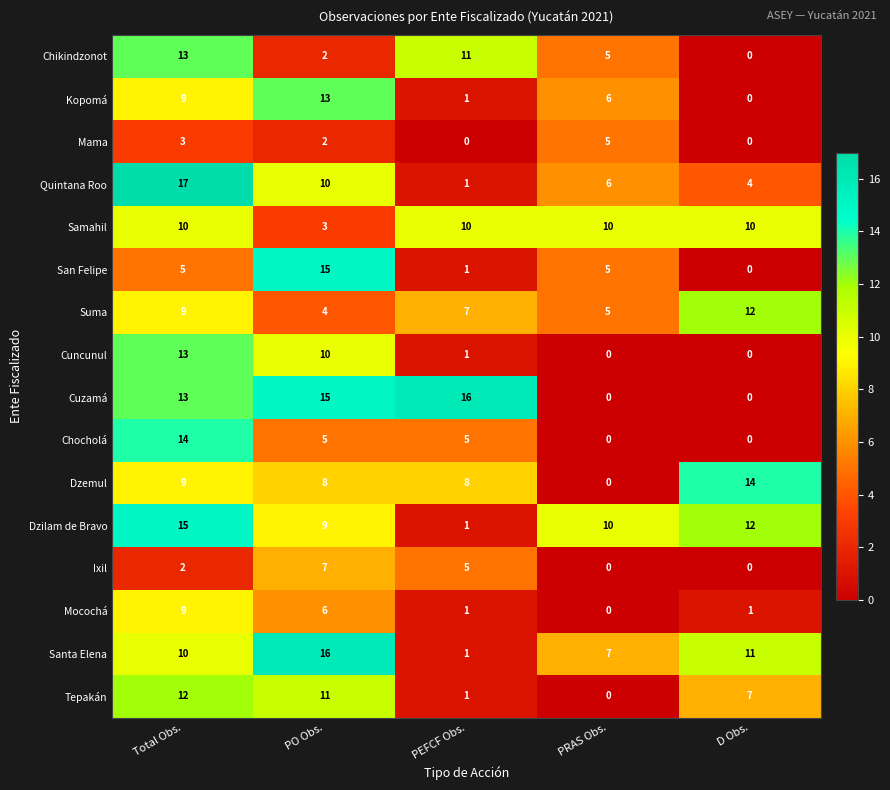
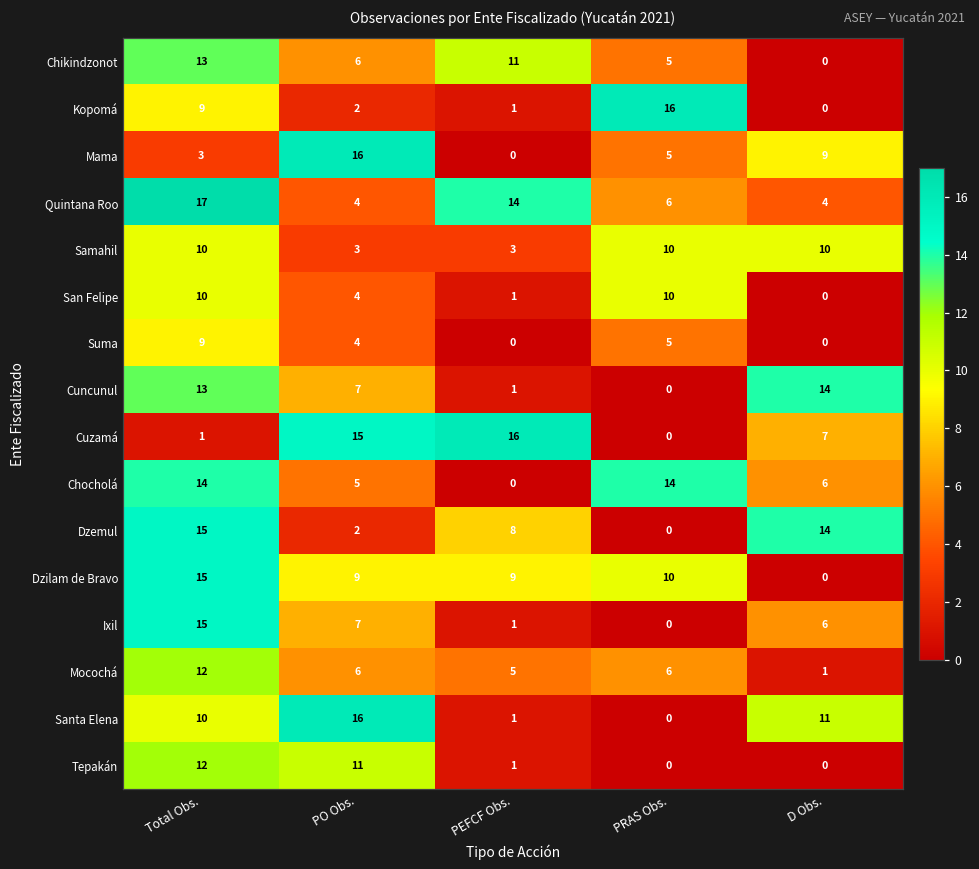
  {
    "Chikindzonot": {
      "Total Obs.": 13,
-     "PO Obs.": 2,
+     "PO Obs.": 6,
      "PEFCF Obs.": 11,
      "PRAS Obs.": 5,
      "D Obs.": 0
    },
    "Kopomá": {
      "Total Obs.": 9,
-     "PO Obs.": 13,
+     "PO Obs.": 2,
      "PEFCF Obs.": 1,
-     "PRAS Obs.": 6,
+     "PRAS Obs.": 16,
      "D Obs.": 0
    },
    "Mama": {
      "Total Obs.": 3,
-     "PO Obs.": 2,
+     "PO Obs.": 16,
      "PEFCF Obs.": 0,
      "PRAS Obs.": 5,
-     "D Obs.": 0
+     "D Obs.": 9
    },
    "Quintana Roo": {
      "Total Obs.": 17,
-     "PO Obs.": 10,
-     "PEFCF Obs.": 1,
+     "PO Obs.": 4,
+     "PEFCF Obs.": 14,
      "PRAS Obs.": 6,
      "D Obs.": 4
    },
    "Samahil": {
      "Total Obs.": 10,
      "PO Obs.": 3,
-     "PEFCF Obs.": 10,
+     "PEFCF Obs.": 3,
      "PRAS Obs.": 10,
      "D Obs.": 10
    },
    "San Felipe": {
-     "Total Obs.": 5,
-     "PO Obs.": 15,
+     "Total Obs.": 10,
+     "PO Obs.": 4,
      "PEFCF Obs.": 1,
-     "PRAS Obs.": 5,
+     "PRAS Obs.": 10,
      "D Obs.": 0
    },
    "Suma": {
      "Total Obs.": 9,
      "PO Obs.": 4,
-     "PEFCF Obs.": 7,
+     "PEFCF Obs.": 0,
      "PRAS Obs.": 5,
-     "D Obs.": 12
+     "D Obs.": 0
    },
    "Cuncunul": {
      "Total Obs.": 13,
-     "PO Obs.": 10,
+     "PO Obs.": 7,
      "PEFCF Obs.": 1,
      "PRAS Obs.": 0,
-     "D Obs.": 0
+     "D Obs.": 14
    },
    "Cuzamá": {
-     "Total Obs.": 13,
+     "Total Obs.": 1,
      "PO Obs.": 15,
      "PEFCF Obs.": 16,
      "PRAS Obs.": 0,
-     "D Obs.": 0
+     "D Obs.": 7
    },
    "Chocholá": {
      "Total Obs.": 14,
      "PO Obs.": 5,
-     "PEFCF Obs.": 5,
-     "PRAS Obs.": 0,
-     "D Obs.": 0
+     "PEFCF Obs.": 0,
+     "PRAS Obs.": 14,
+     "D Obs.": 6
    },
    "Dzemul": {
-     "Total Obs.": 9,
-     "PO Obs.": 8,
+     "Total Obs.": 15,
+     "PO Obs.": 2,
      "PEFCF Obs.": 8,
      "PRAS Obs.": 0,
      "D Obs.": 14
    },
    "Dzilam de Bravo": {
      "Total Obs.": 15,
      "PO Obs.": 9,
-     "PEFCF Obs.": 1,
+     "PEFCF Obs.": 9,
      "PRAS Obs.": 10,
-     "D Obs.": 12
+     "D Obs.": 0
    },
    "Ixil": {
-     "Total Obs.": 2,
+     "Total Obs.": 15,
      "PO Obs.": 7,
-     "PEFCF Obs.": 5,
+     "PEFCF Obs.": 1,
      "PRAS Obs.": 0,
-     "D Obs.": 0
+     "D Obs.": 6
    },
    "Mocochá": {
-     "Total Obs.": 9,
+     "Total Obs.": 12,
      "PO Obs.": 6,
-     "PEFCF Obs.": 1,
-     "PRAS Obs.": 0,
+     "PEFCF Obs.": 5,
+     "PRAS Obs.": 6,
      "D Obs.": 1
    },
    "Santa Elena": {
      "Total Obs.": 10,
      "PO Obs.": 16,
      "PEFCF Obs.": 1,
-     "PRAS Obs.": 7,
+     "PRAS Obs.": 0,
      "D Obs.": 11
    },
    "Tepakán": {
      "Total Obs.": 12,
      "PO Obs.": 11,
      "PEFCF Obs.": 1,
      "PRAS Obs.": 0,
-     "D Obs.": 7
+     "D Obs.": 0
    }
  }
